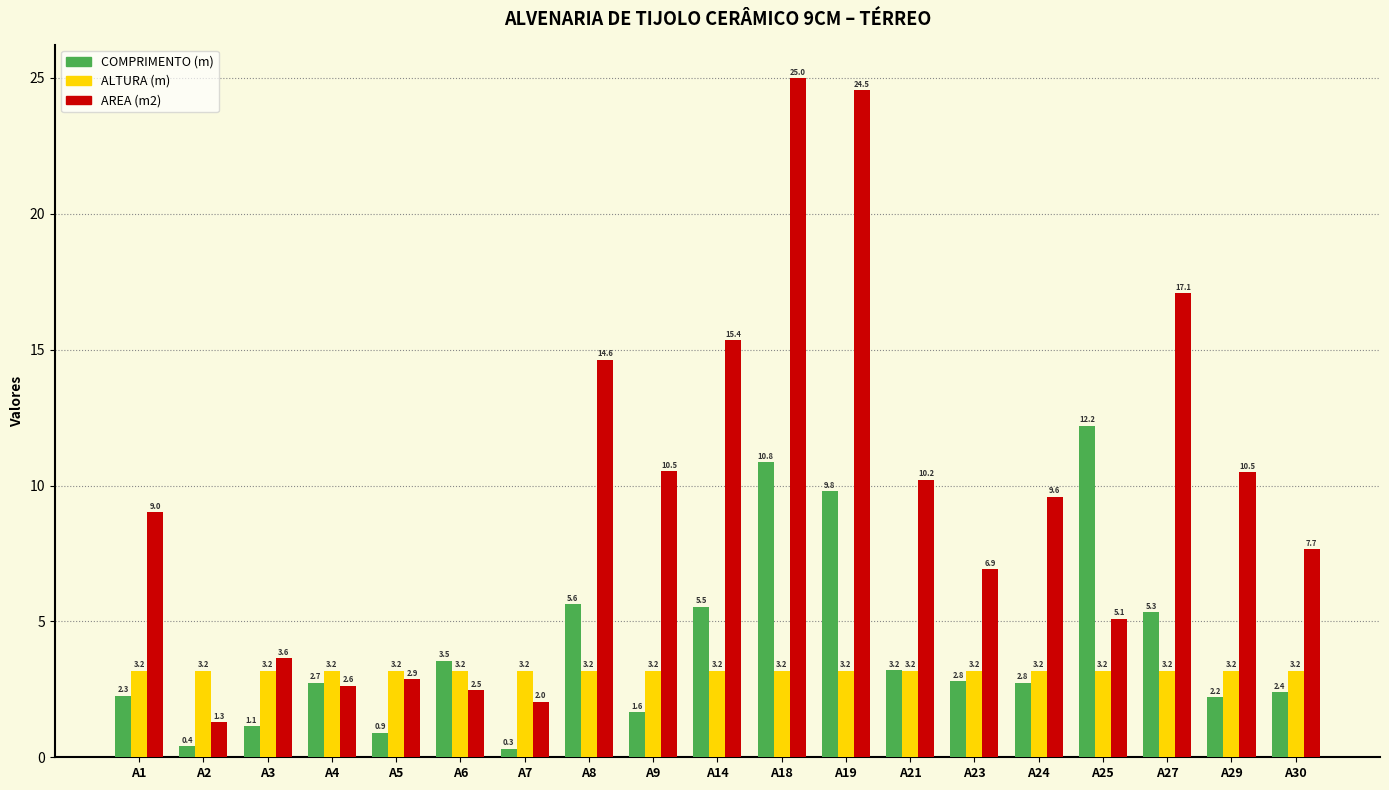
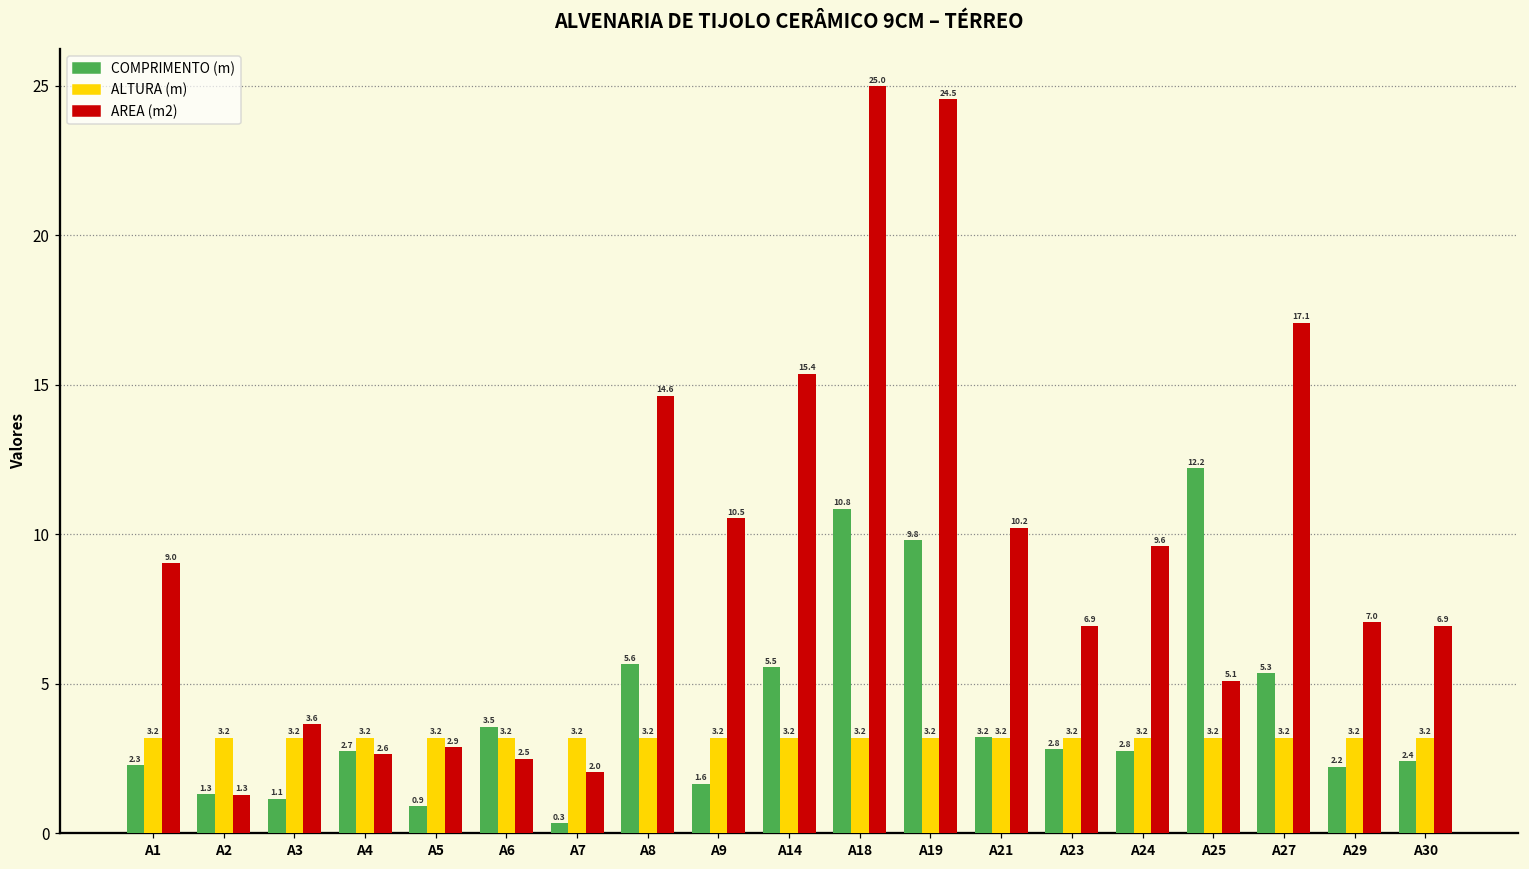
  {
    "COMPRIMENTO (m)": {
      "A1": 2.3,
-     "A2": 0.4,
+     "A2": 1.3,
      "A3": 1.1,
      "A4": 2.7,
      "A5": 0.9,
      "A6": 3.5,
      "A7": 0.3,
      "A8": 5.6,
      "A9": 1.6,
      "A14": 5.5,
      "A18": 10.8,
      "A19": 9.8,
      "A21": 3.2,
      "A23": 2.8,
      "A24": 2.8,
      "A25": 12.2,
      "A27": 5.3,
      "A29": 2.2,
      "A30": 2.4
    },
    "ALTURA (m)": {
      "A1": 3.2,
      "A2": 3.2,
      "A3": 3.2,
      "A4": 3.2,
      "A5": 3.2,
      "A6": 3.2,
      "A7": 3.2,
      "A8": 3.2,
      "A9": 3.2,
      "A14": 3.2,
      "A18": 3.2,
      "A19": 3.2,
      "A21": 3.2,
      "A23": 3.2,
      "A24": 3.2,
      "A25": 3.2,
      "A27": 3.2,
      "A29": 3.2,
      "A30": 3.2
    },
    "AREA (m2)": {
      "A1": 9.0,
      "A2": 1.3,
      "A3": 3.6,
      "A4": 2.6,
      "A5": 2.9,
      "A6": 2.5,
      "A7": 2.0,
      "A8": 14.6,
      "A9": 10.5,
      "A14": 15.4,
      "A18": 25.0,
      "A19": 24.5,
      "A21": 10.2,
      "A23": 6.9,
      "A24": 9.6,
      "A25": 5.1,
      "A27": 17.1,
-     "A29": 10.5,
-     "A30": 7.7
+     "A29": 7.0,
+     "A30": 6.9
    }
  }
